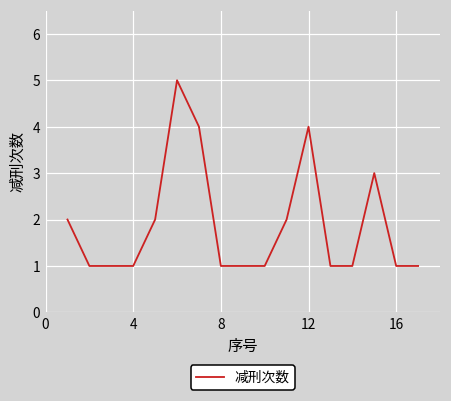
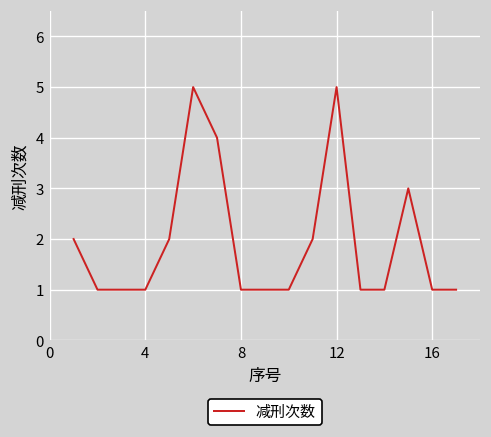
  {
    "4": 1,
    "8": 1,
-   "12": 4,
+   "12": 5,
    "16": 1
  }
